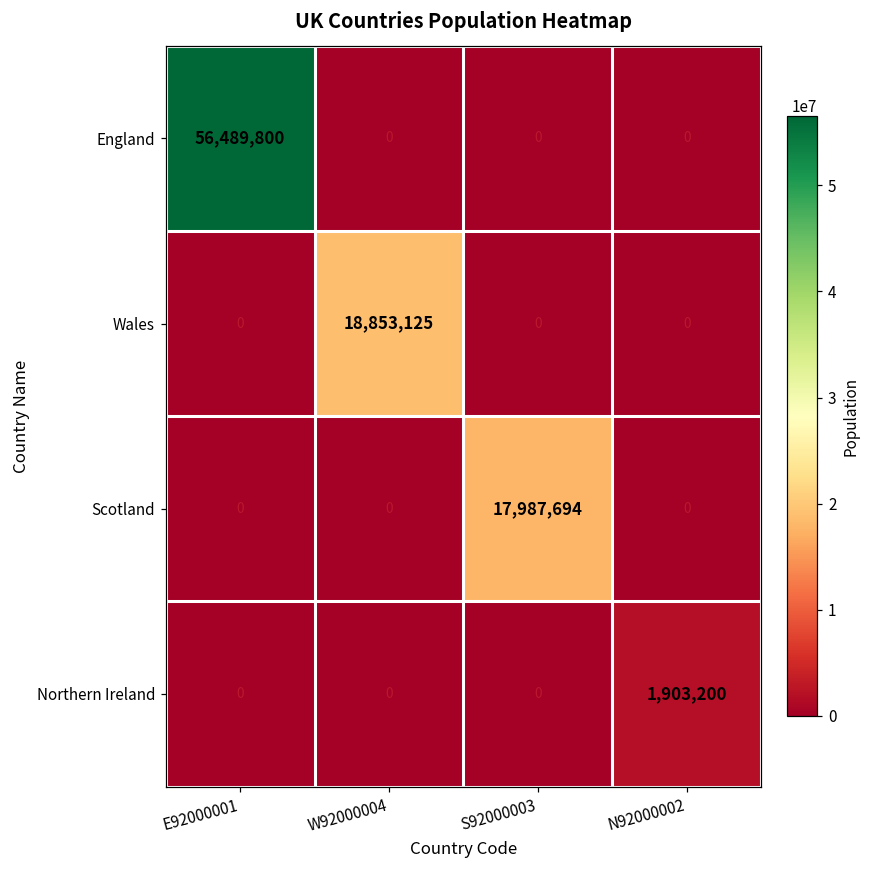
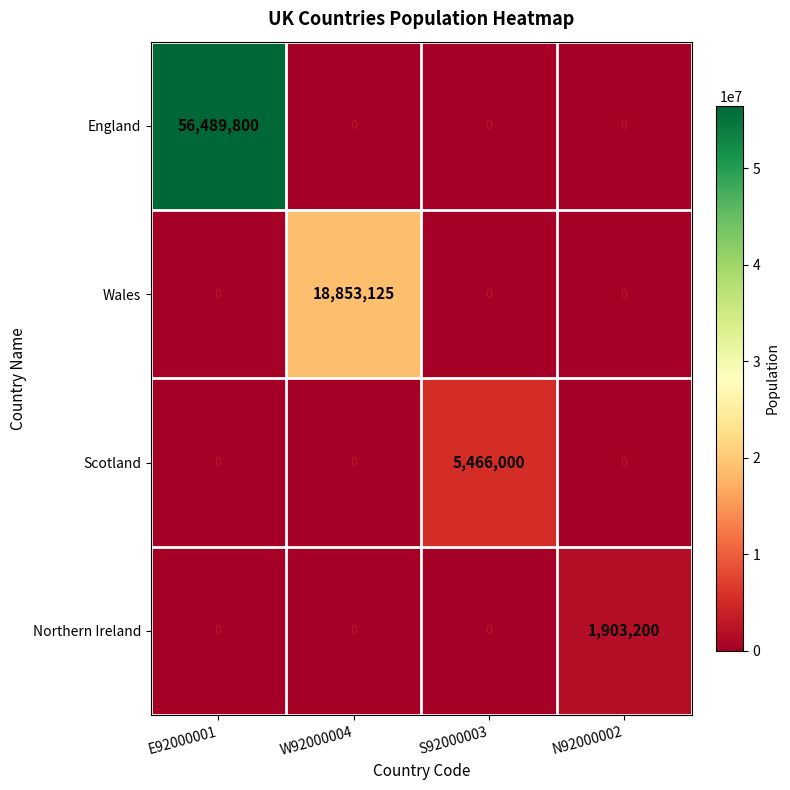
  {
    "England": {
      "E92000001": "56,489,800"
    },
    "Wales": {
      "W92000004": "18,853,125"
    },
    "Scotland": {
-     "S92000003": "17,987,694"
+     "S92000003": "5,466,000"
    },
    "Northern Ireland": {
      "N92000002": "1,903,200"
    }
  }
